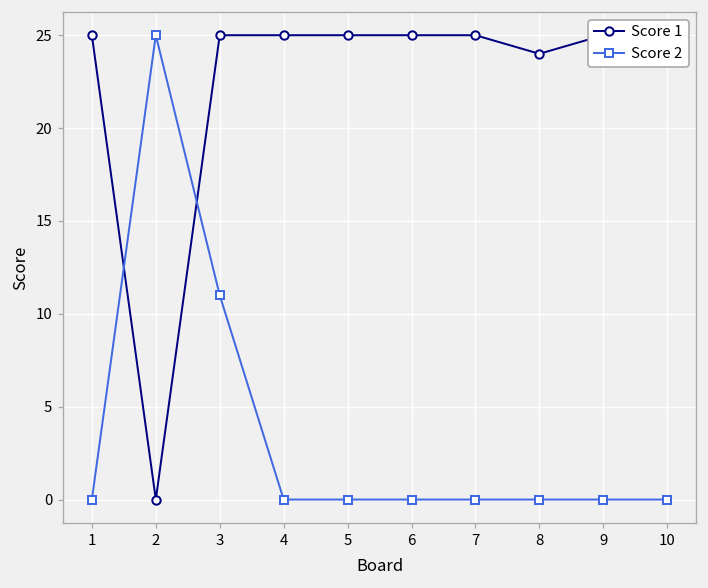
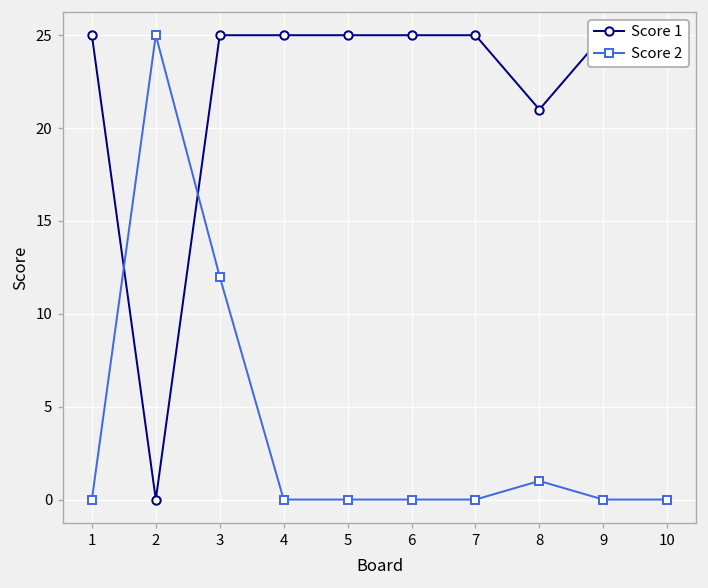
  {
    "Score 1": {
      "1": 25,
      "2": 0,
      "3": 25,
      "4": 25,
      "5": 25,
      "6": 25,
      "7": 25,
-     "8": 24
+     "8": 21
    },
    "Score 2": {
      "1": 0,
      "2": 25,
-     "3": 11,
+     "3": 12,
      "4": 0,
      "5": 0,
      "6": 0,
      "7": 0,
-     "8": 0,
+     "8": 1,
      "9": 0,
      "10": 0
    }
  }
